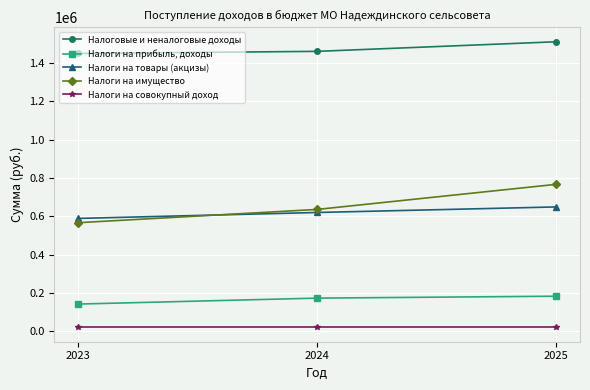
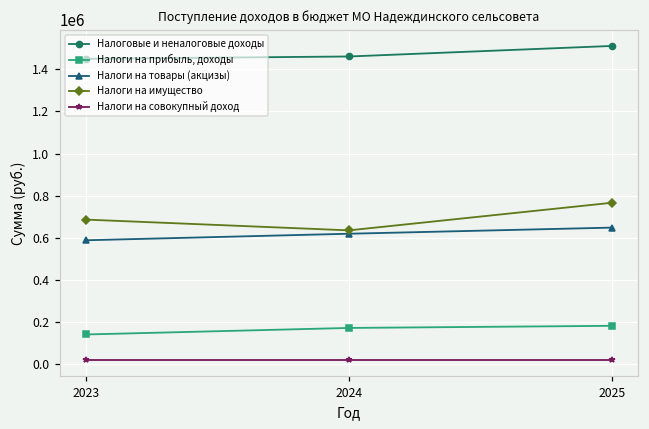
  {
    "Налоги на имущество": {
-     "2023": 570000,
+     "2023": 690000,
      "2024": 640000,
      "2025": 770000
    },
    "Налоги на совокупный доход": {
      "2023": 20000,
      "2024": 20000,
      "2025": 20000
    }
  }
